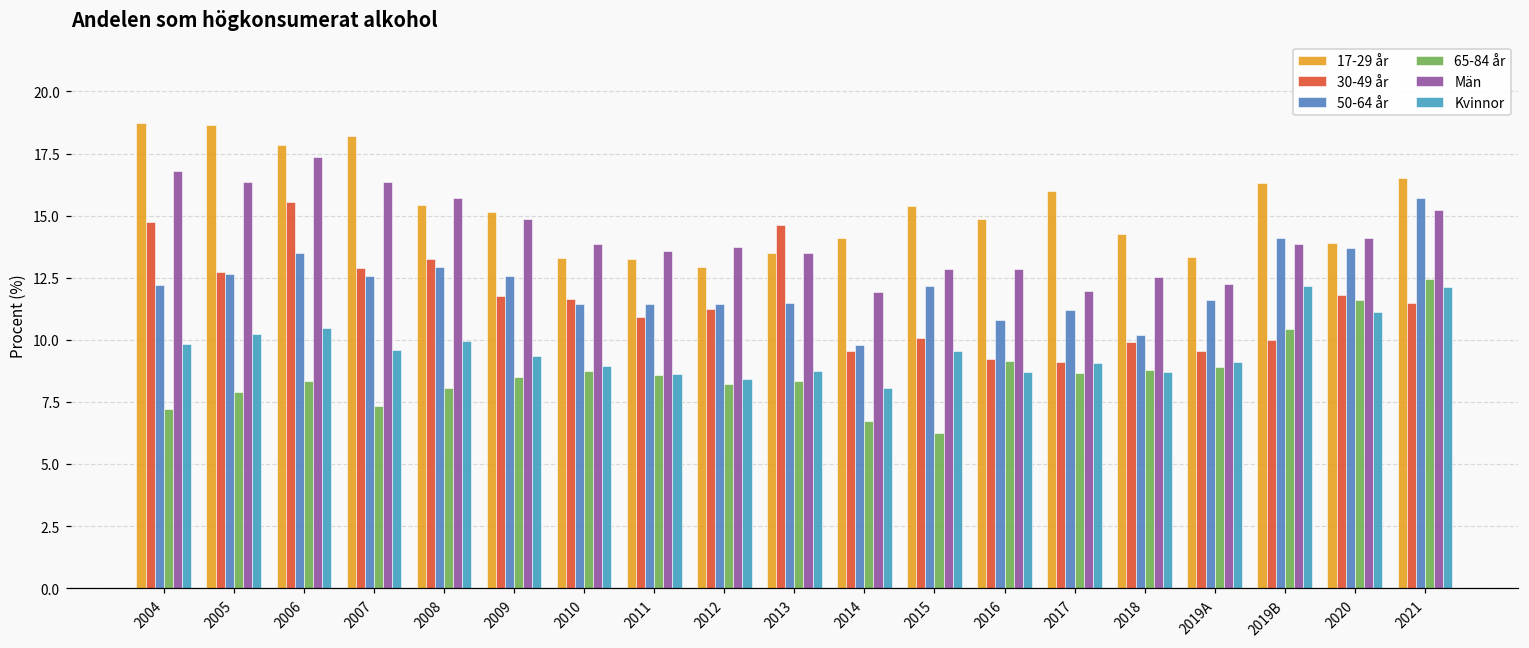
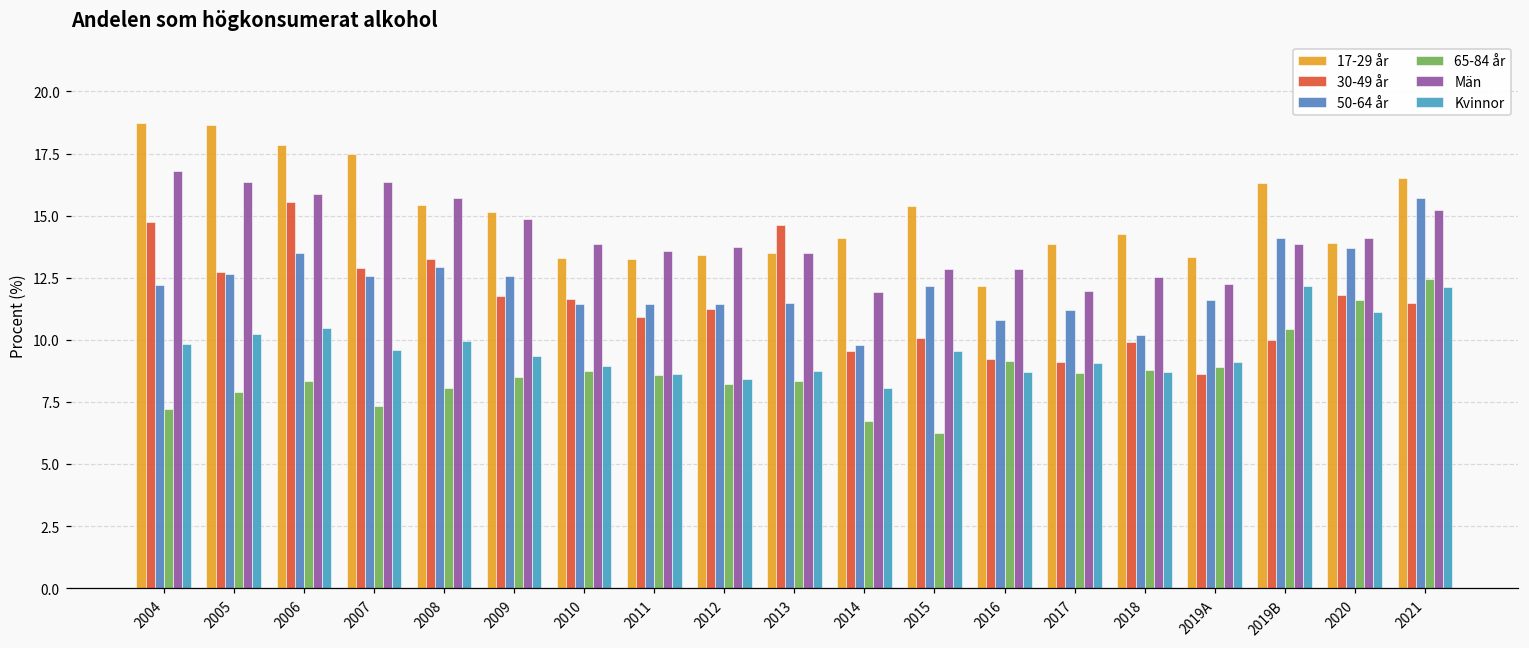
  {
    "17-29 år": {
      "2004": 18.7,
      "2005": 18.6,
      "2006": 17.9,
-     "2007": 18.2,
+     "2007": 17.5,
      "2008": 15.4,
      "2009": 15.2,
      "2010": 13.3,
      "2011": 13.3,
-     "2012": 12.9,
+     "2012": 13.4,
      "2013": 13.5,
      "2014": 14.1,
      "2015": 15.4,
-     "2016": 14.9,
-     "2017": 16.0,
+     "2016": 12.2,
+     "2017": 13.9,
      "2018": 14.2,
      "2019A": 13.3,
      "2019B": 16.3,
      "2020": 13.9,
      "2021": 16.5
    },
    "30-49 år": {
      "2004": 14.7,
      "2005": 12.7,
      "2006": 15.6,
      "2007": 12.9,
      "2008": 13.2,
      "2009": 11.8,
      "2010": 11.6,
      "2011": 10.9,
      "2012": 11.3,
      "2013": 14.6,
      "2014": 9.6,
      "2015": 10.1,
      "2016": 9.2,
      "2017": 9.1,
      "2018": 9.9,
-     "2019A": 9.6,
+     "2019A": 8.6,
      "2019B": 10.0,
      "2020": 11.8,
      "2021": 11.5
    },
    "65-84 år": {
      "2004": 7.2,
      "2005": 7.9,
      "2006": 8.3,
      "2007": 7.3,
      "2008": 8.0,
      "2009": 8.5,
      "2010": 8.7,
      "2011": 8.6,
      "2012": 8.2,
      "2013": 8.3,
      "2014": 6.7,
      "2015": 6.3,
      "2016": 9.2,
      "2017": 8.6,
      "2018": 8.8,
      "2019A": 8.9,
      "2019B": 10.4,
      "2020": 11.6,
      "2021": 12.5
    },
    "Män": {
      "2004": 16.8,
      "2005": 16.4,
-     "2006": 17.3,
+     "2006": 15.9,
      "2007": 16.3,
      "2008": 15.7,
      "2009": 14.9,
      "2010": 13.9,
      "2011": 13.6,
      "2012": 13.7,
      "2013": 13.5,
      "2014": 11.9,
      "2015": 12.8,
      "2016": 12.9,
      "2017": 12.0,
      "2018": 12.5,
      "2019A": 12.2,
      "2019B": 13.8,
      "2020": 14.1,
      "2021": 15.2
    }
  }
